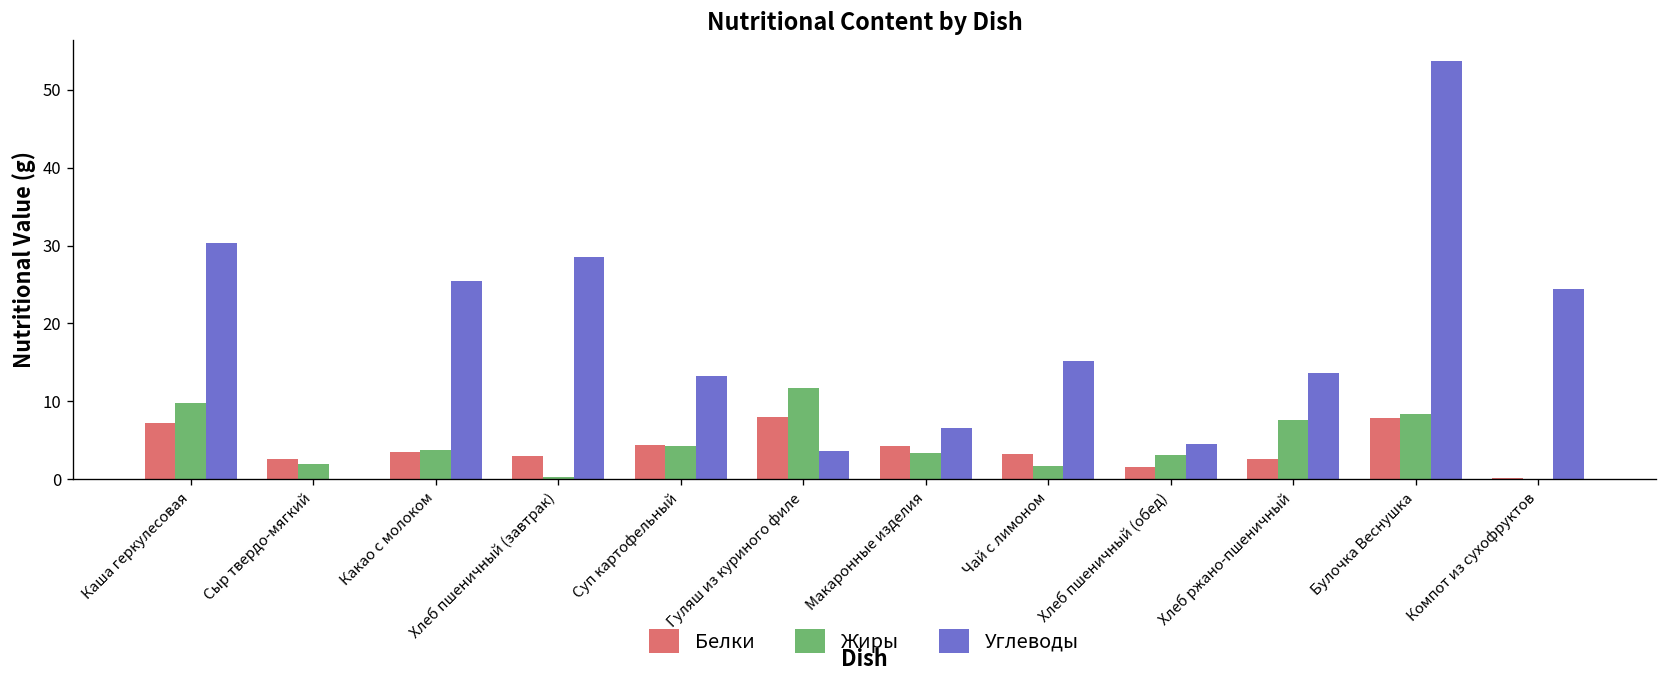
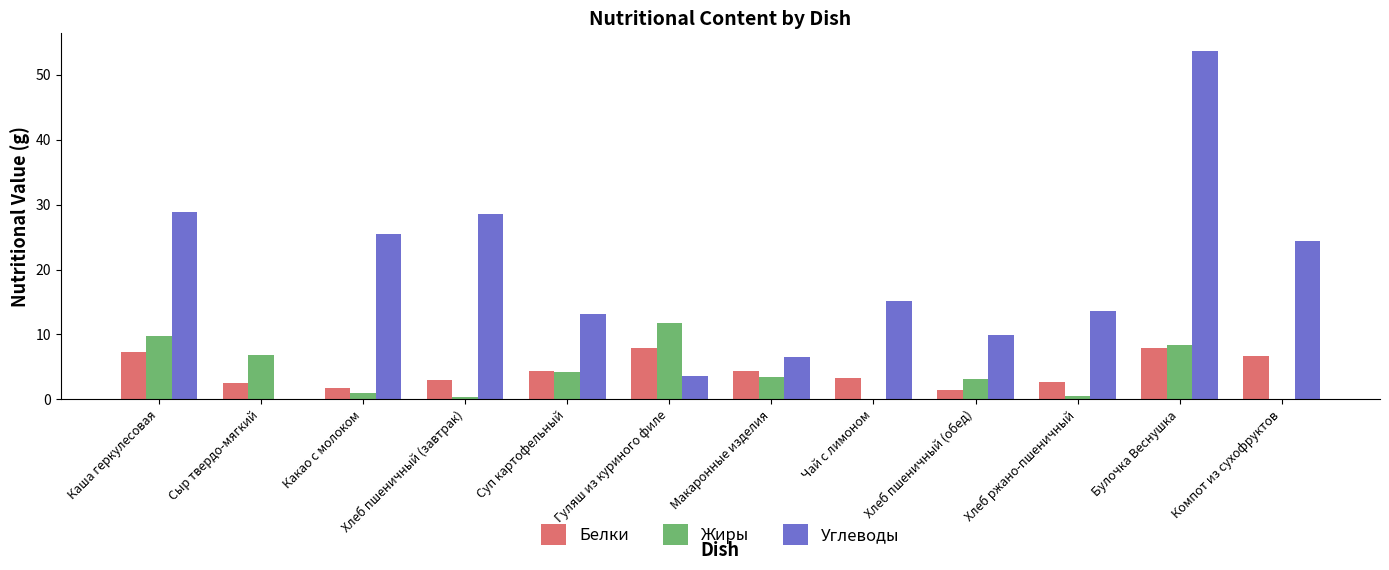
  {
    "Белки": {
      "Каша геркулесовая": 7,
      "Сыр твердо-мягкий": 3,
-     "Какао с молоком": 4,
+     "Какао с молоком": 2,
      "Хлеб пшеничный (завтрак)": 3,
      "Суп картофельный": 4,
      "Гуляш из куриного филе": 8,
      "Макаронные изделия": 4,
      "Чай с лимоном": 3,
      "Хлеб пшеничный (обед)": 2,
      "Хлеб ржано-пшеничный": 3,
      "Булочка Веснушка": 8,
-     "Компот из сухофруктов": 0
+     "Компот из сухофруктов": 7
    },
    "Жиры": {
      "Каша геркулесовая": 10,
-     "Сыр твердо-мягкий": 2,
-     "Какао с молоком": 4,
+     "Сыр твердо-мягкий": 7,
+     "Какао с молоком": 1,
      "Суп картофельный": 4,
      "Гуляш из куриного филе": 12,
      "Макаронные изделия": 3,
-     "Чай с лимоном": 2,
+     "Чай с лимоном": 0,
      "Хлеб пшеничный (обед)": 3,
-     "Хлеб ржано-пшеничный": 8,
+     "Хлеб ржано-пшеничный": 0,
      "Булочка Веснушка": 8,
      "Компот из сухофруктов": 0
    },
    "Углеводы": {
-     "Каша геркулесовая": 30,
+     "Каша геркулесовая": 29,
      "Какао с молоком": 26,
      "Хлеб пшеничный (завтрак)": 29,
      "Суп картофельный": 13,
      "Гуляш из куриного филе": 4,
      "Макаронные изделия": 7,
      "Чай с лимоном": 15,
-     "Хлеб пшеничный (обед)": 5,
+     "Хлеб пшеничный (обед)": 10,
      "Хлеб ржано-пшеничный": 14,
      "Булочка Веснушка": 54,
      "Компот из сухофруктов": 24
    }
  }
